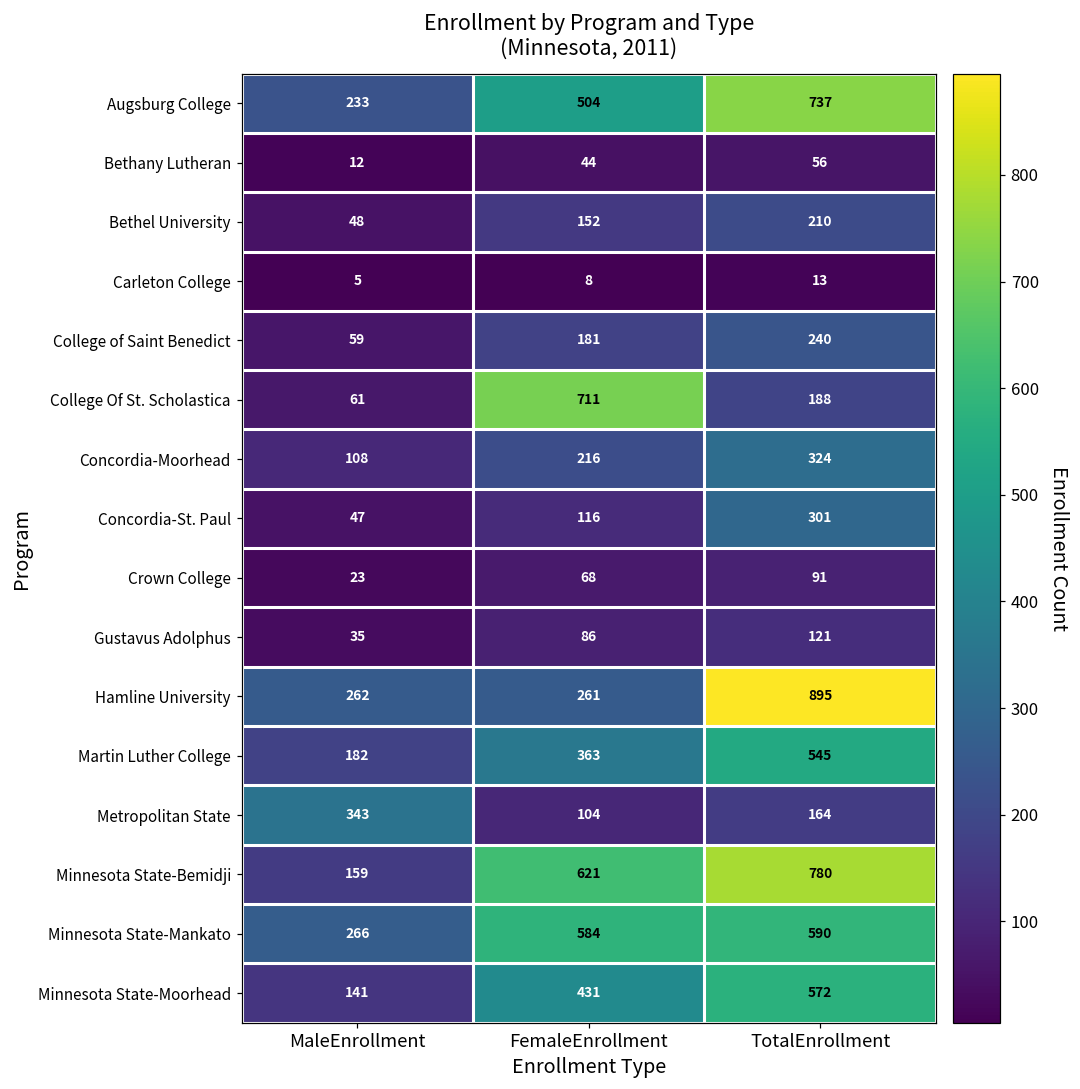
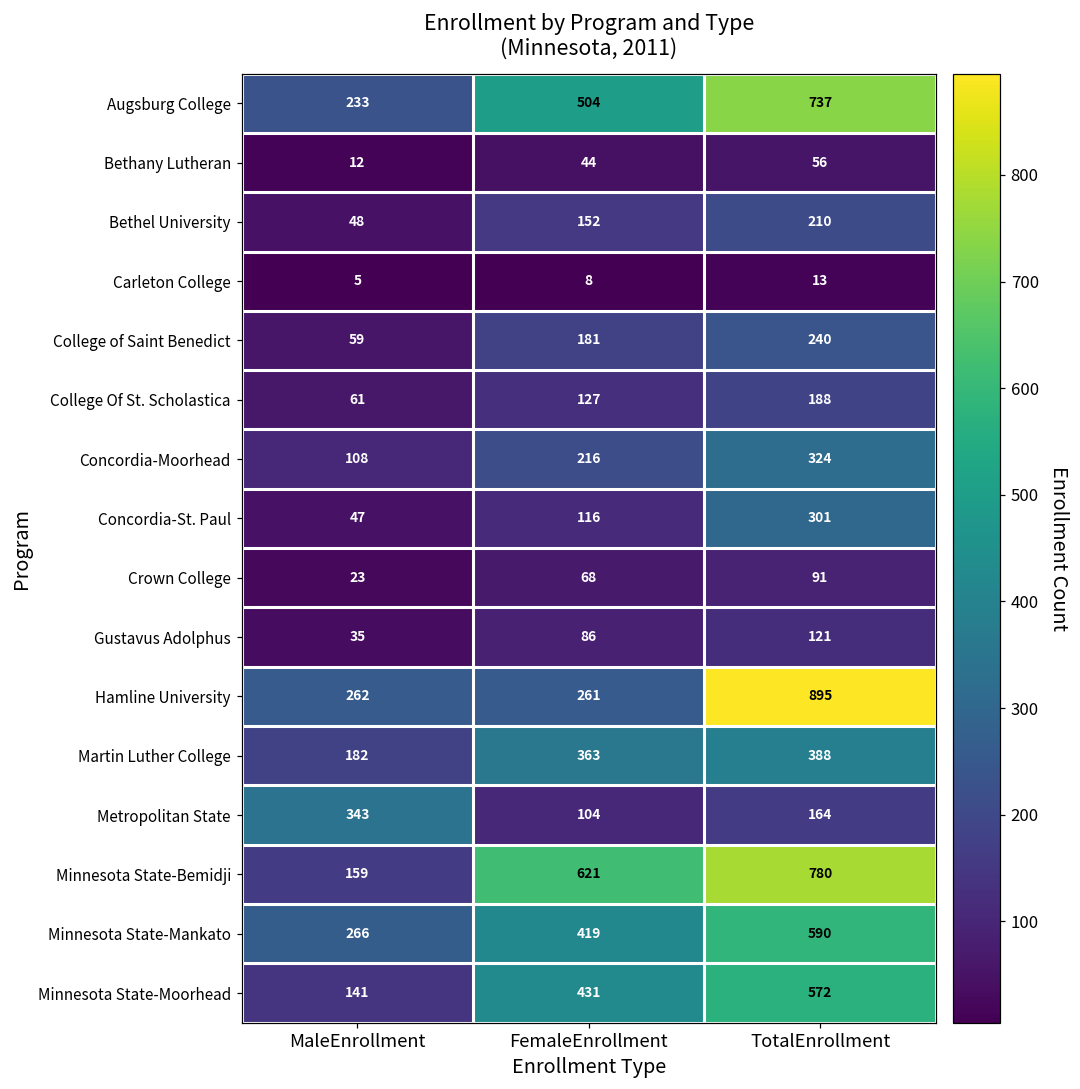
  {
    "Augsburg College": {
      "MaleEnrollment": 233,
      "FemaleEnrollment": 504,
      "TotalEnrollment": 737
    },
    "Bethany Lutheran": {
      "MaleEnrollment": 12,
      "FemaleEnrollment": 44,
      "TotalEnrollment": 56
    },
    "Bethel University": {
      "MaleEnrollment": 48,
      "FemaleEnrollment": 152,
      "TotalEnrollment": 210
    },
    "Carleton College": {
      "MaleEnrollment": 5,
      "FemaleEnrollment": 8,
      "TotalEnrollment": 13
    },
    "College of Saint Benedict": {
      "MaleEnrollment": 59,
      "FemaleEnrollment": 181,
      "TotalEnrollment": 240
    },
    "College Of St. Scholastica": {
      "MaleEnrollment": 61,
-     "FemaleEnrollment": 711,
+     "FemaleEnrollment": 127,
      "TotalEnrollment": 188
    },
    "Concordia-Moorhead": {
      "MaleEnrollment": 108,
      "FemaleEnrollment": 216,
      "TotalEnrollment": 324
    },
    "Concordia-St. Paul": {
      "MaleEnrollment": 47,
      "FemaleEnrollment": 116,
      "TotalEnrollment": 301
    },
    "Crown College": {
      "MaleEnrollment": 23,
      "FemaleEnrollment": 68,
      "TotalEnrollment": 91
    },
    "Gustavus Adolphus": {
      "MaleEnrollment": 35,
      "FemaleEnrollment": 86,
      "TotalEnrollment": 121
    },
    "Hamline University": {
      "MaleEnrollment": 262,
      "FemaleEnrollment": 261,
      "TotalEnrollment": 895
    },
    "Martin Luther College": {
      "MaleEnrollment": 182,
      "FemaleEnrollment": 363,
-     "TotalEnrollment": 545
+     "TotalEnrollment": 388
    },
    "Metropolitan State": {
      "MaleEnrollment": 343,
      "FemaleEnrollment": 104,
      "TotalEnrollment": 164
    },
    "Minnesota State-Bemidji": {
      "MaleEnrollment": 159,
      "FemaleEnrollment": 621,
      "TotalEnrollment": 780
    },
    "Minnesota State-Mankato": {
      "MaleEnrollment": 266,
-     "FemaleEnrollment": 584,
+     "FemaleEnrollment": 419,
      "TotalEnrollment": 590
    },
    "Minnesota State-Moorhead": {
      "MaleEnrollment": 141,
      "FemaleEnrollment": 431,
      "TotalEnrollment": 572
    }
  }
